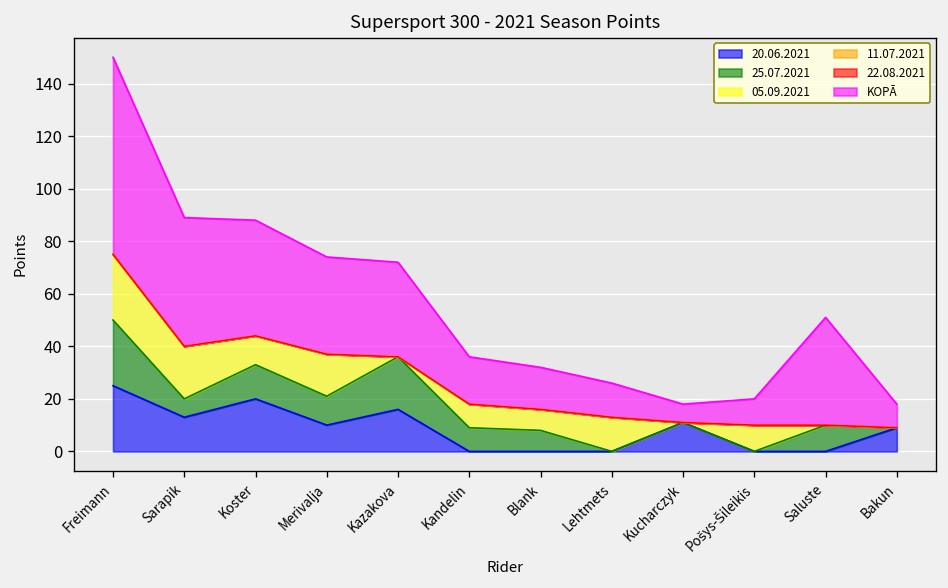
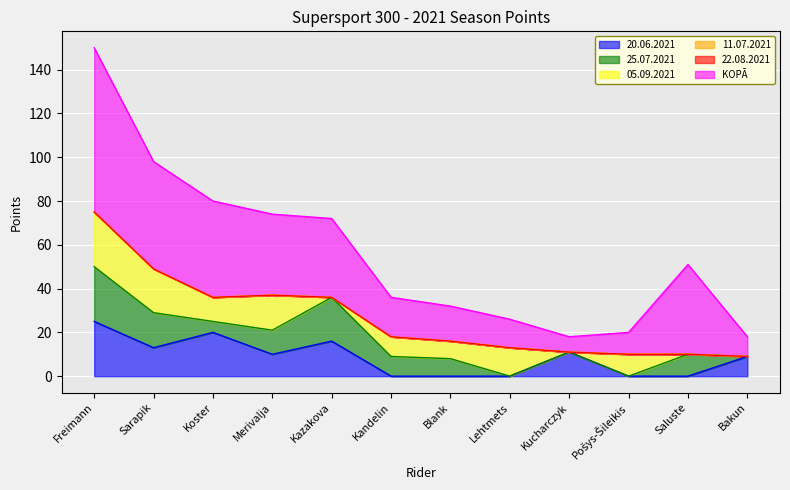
  {
    "20.06.2021": {
      "Freimann": 25,
      "Sarapik": 13,
      "Koster": 20,
      "Merivalja": 10,
      "Kazakova": 16,
      "Kandelin": 0,
      "Blank": 0,
      "Saluste": 0
    },
    "25.07.2021": {
      "Freimann": 25,
-     "Sarapik": 7,
-     "Koster": 13,
+     "Sarapik": 16,
+     "Koster": 5,
      "Merivalja": 11,
      "Kandelin": 9,
      "Blank": 8
    },
    "22.08.2021": {
      "Freimann": 75,
      "Merivalja": 37,
      "Kandelin": 18,
      "Blank": 16,
      "Lehtmets": 13,
      "Pošys-Šileikis": 10
    },
    "KOPĀ": {
      "Freimann": 75,
      "Sarapik": 49,
      "Koster": 44,
      "Merivalja": 37,
      "Kazakova": 36,
      "Kandelin": 18,
      "Blank": 16,
      "Lehtmets": 13,
      "Kucharczyk": 7,
      "Pošys-Šileikis": 10,
      "Saluste": 41,
      "Bakun": 9
    }
  }
